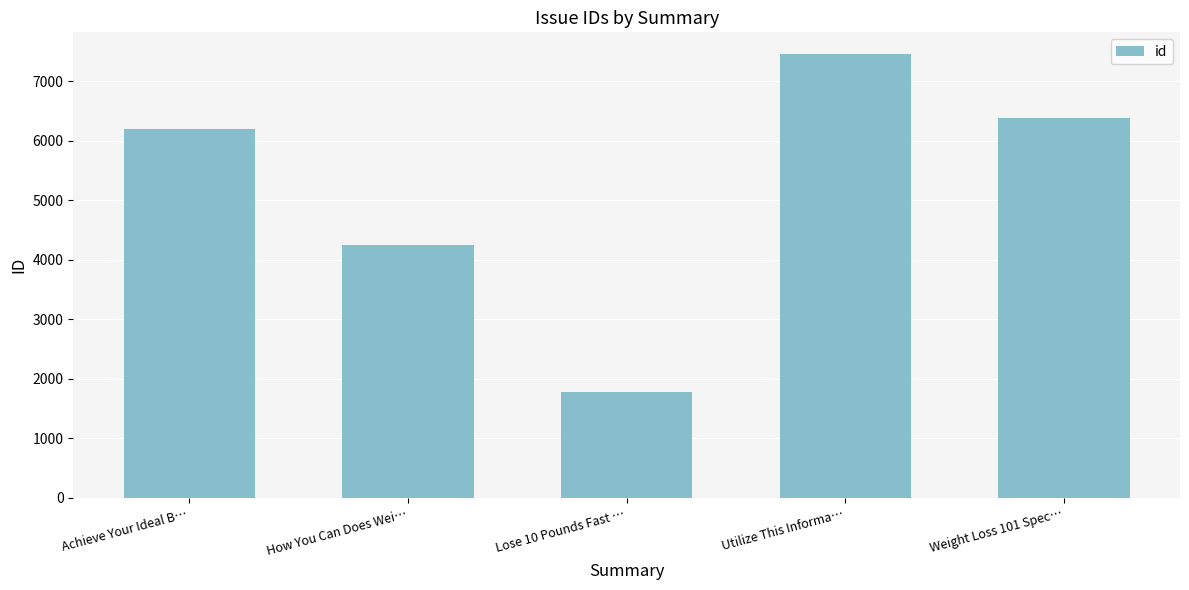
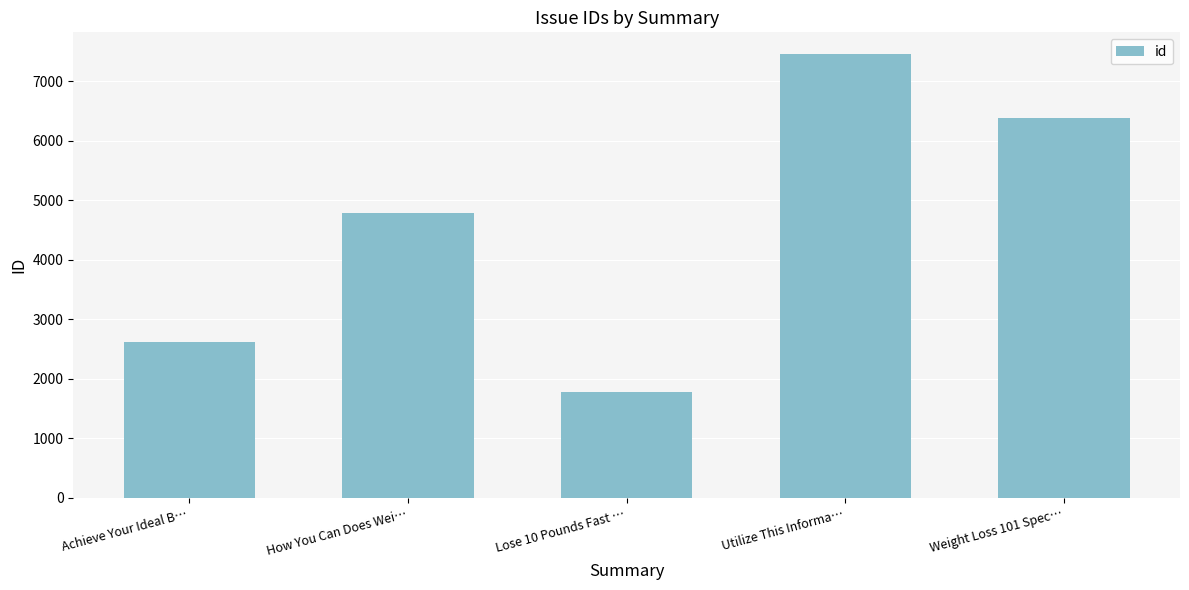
  {
-   "Achieve Your Ideal B…": 6200,
-   "How You Can Does Wei…": 4200,
+   "Achieve Your Ideal B…": 2600,
+   "How You Can Does Wei…": 4800,
    "Lose 10 Pounds Fast …": 1800,
    "Utilize This Informa…": 7500,
    "Weight Loss 101 Spec…": 6400
  }
